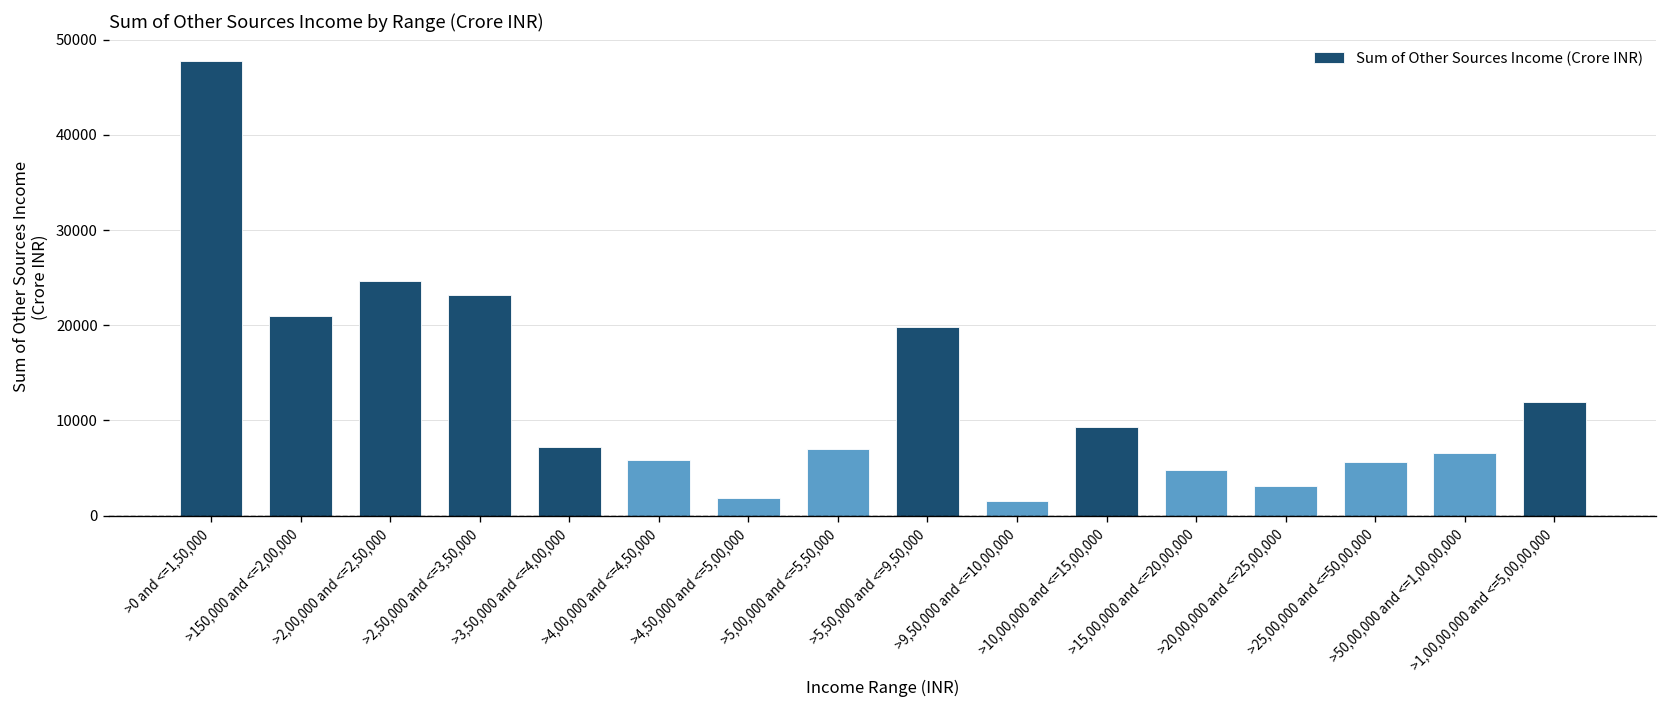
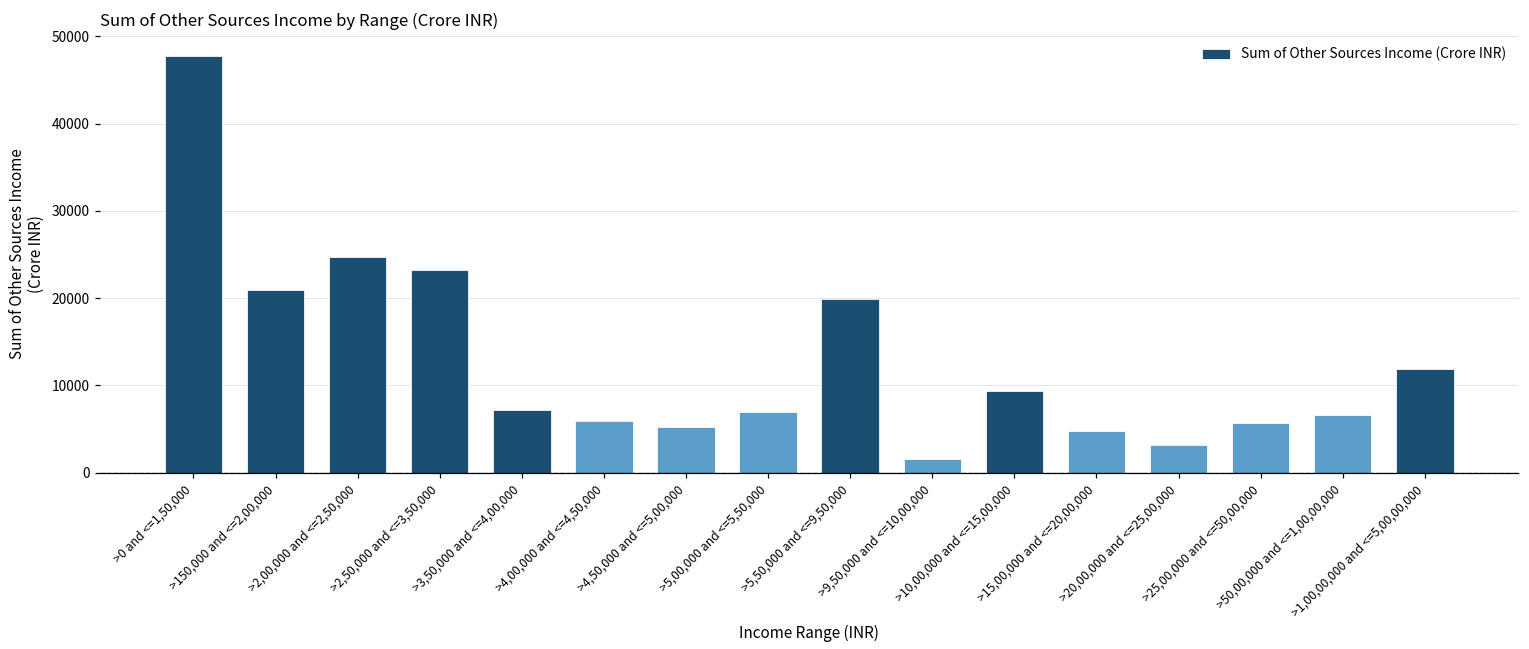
  {
    ">0 and <=1,50,000": 48000,
    ">150,000 and <=2,00,000": 21000,
    ">2,00,000 and <=2,50,000": 25000,
    ">2,50,000 and <=3,50,000": 23000,
    ">3,50,000 and <=4,00,000": 7000,
    ">4,00,000 and <=4,50,000": 6000,
-   ">4,50,000 and <=5,00,000": 2000,
+   ">4,50,000 and <=5,00,000": 5000,
    ">5,00,000 and <=5,50,000": 7000,
    ">5,50,000 and <=9,50,000": 20000,
    ">9,50,000 and <=10,00,000": 2000,
    ">10,00,000 and <=15,00,000": 9000,
    ">15,00,000 and <=20,00,000": 5000,
    ">20,00,000 and <=25,00,000": 3000,
    ">25,00,000 and <=50,00,000": 6000,
    ">50,00,000 and <=1,00,00,000": 7000,
    ">1,00,00,000 and <=5,00,00,000": 12000
  }
